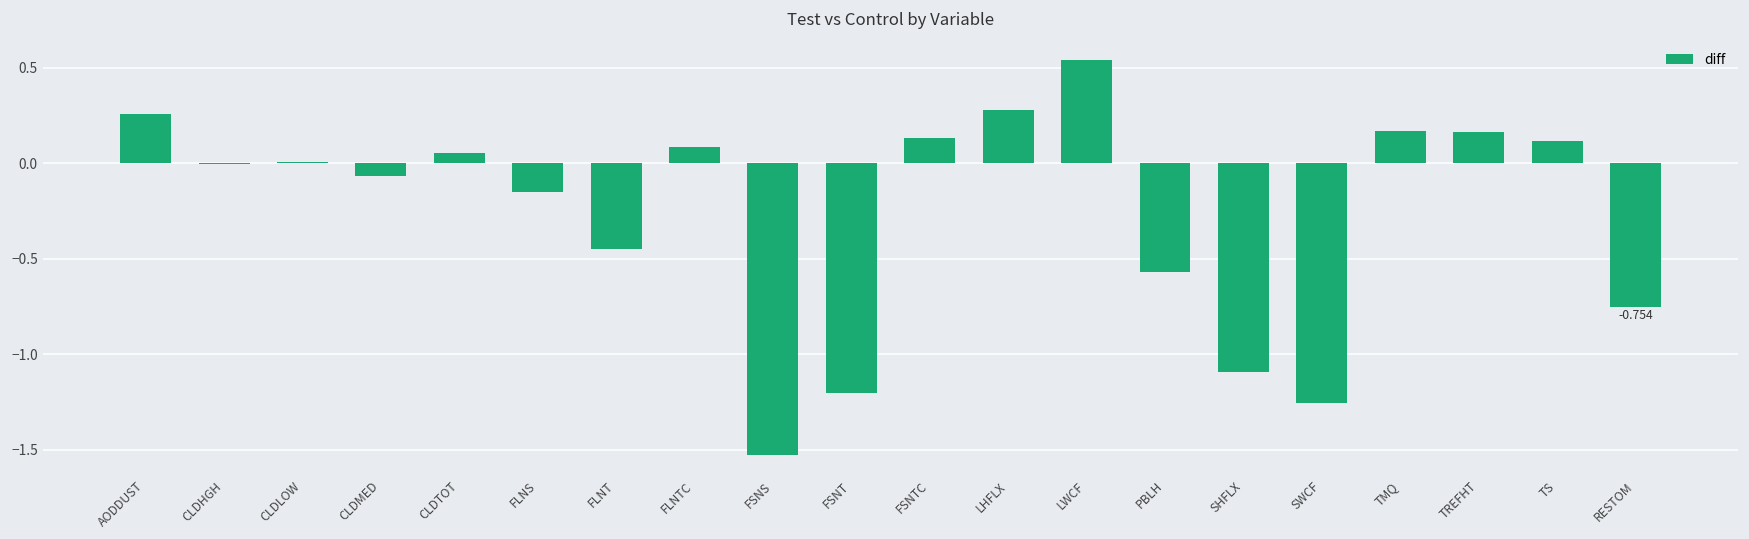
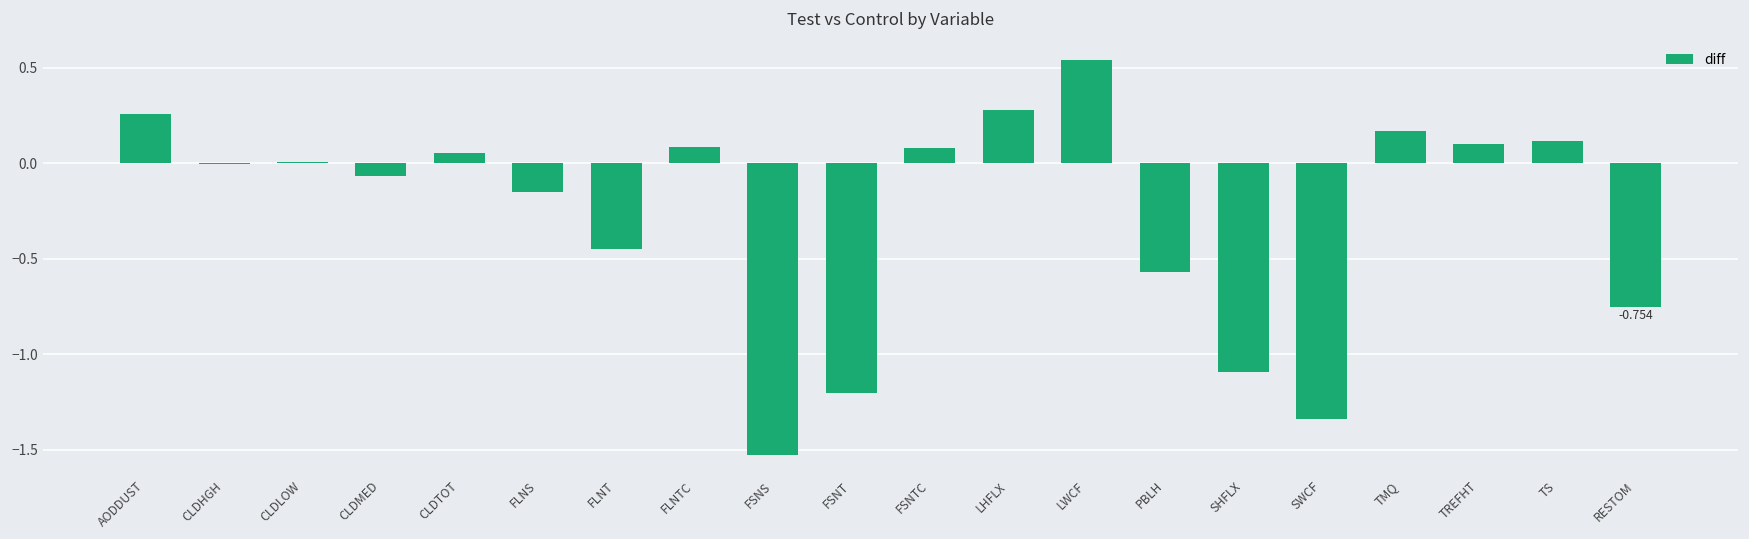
  {
    "AODDUST": 0.26,
    "CLDMED": -0.07,
    "CLDTOT": 0.05,
    "FLNS": -0.15,
    "FLNT": -0.45,
    "FLNTC": 0.09,
    "FSNS": -1.53,
    "FSNT": -1.21,
-   "FSNTC": 0.13,
+   "FSNTC": 0.08,
    "LHFLX": 0.28,
    "LWCF": 0.54,
    "PBLH": -0.57,
    "SHFLX": -1.09,
-   "SWCF": -1.26,
+   "SWCF": -1.34,
    "TMQ": 0.17,
-   "TREFHT": 0.17,
+   "TREFHT": 0.10,
    "TS": 0.11
  }
